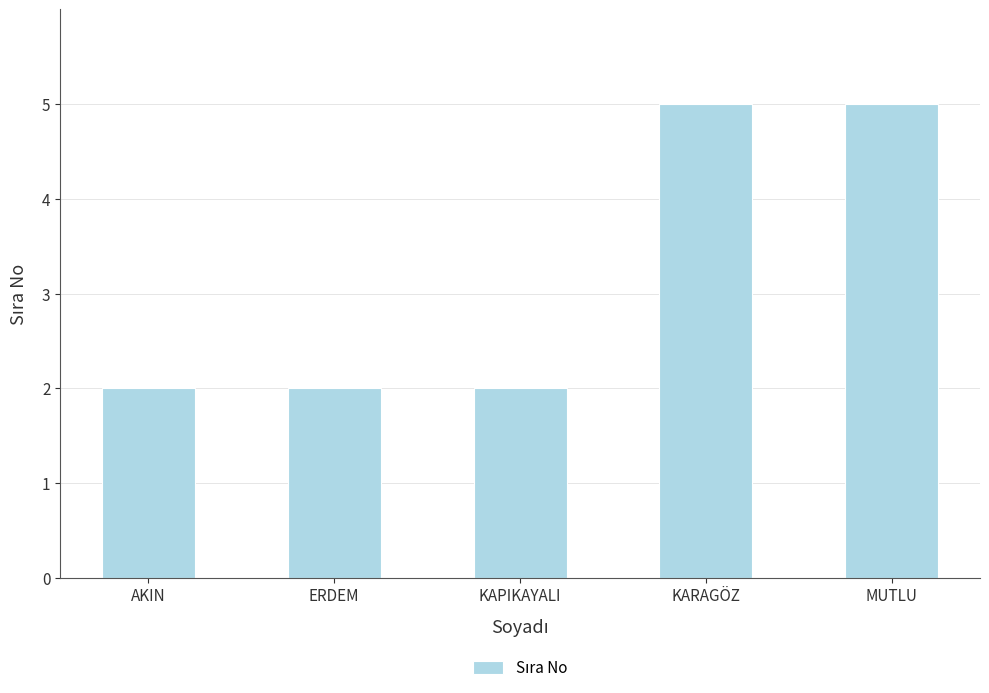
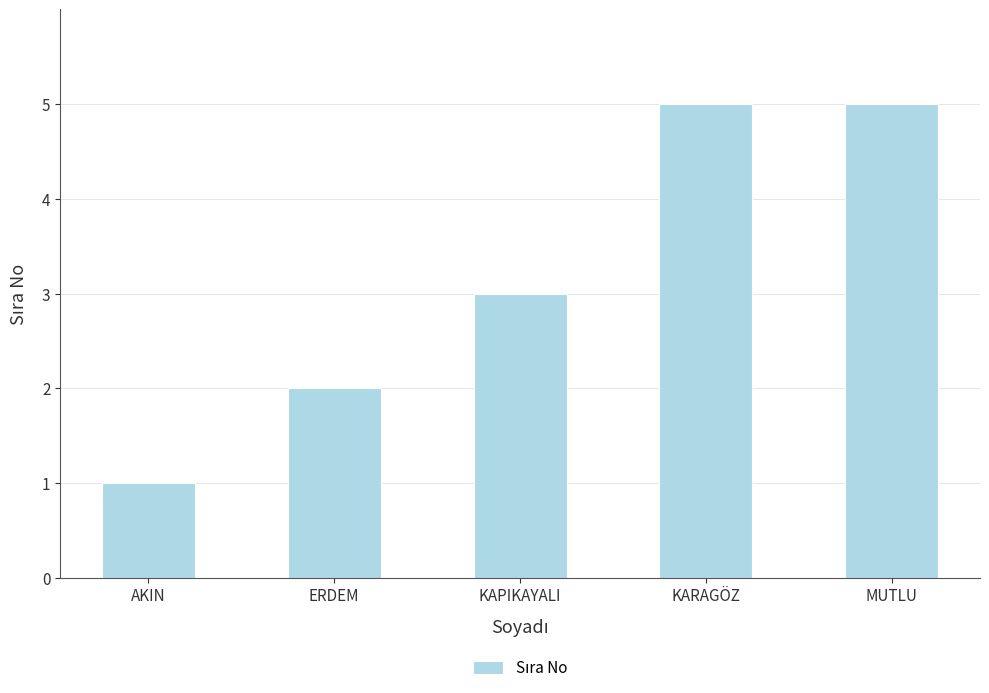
  {
-   "AKIN": 2,
+   "AKIN": 1,
    "ERDEM": 2,
-   "KAPIKAYALI": 2,
+   "KAPIKAYALI": 3,
    "KARAGÖZ": 5,
    "MUTLU": 5
  }
